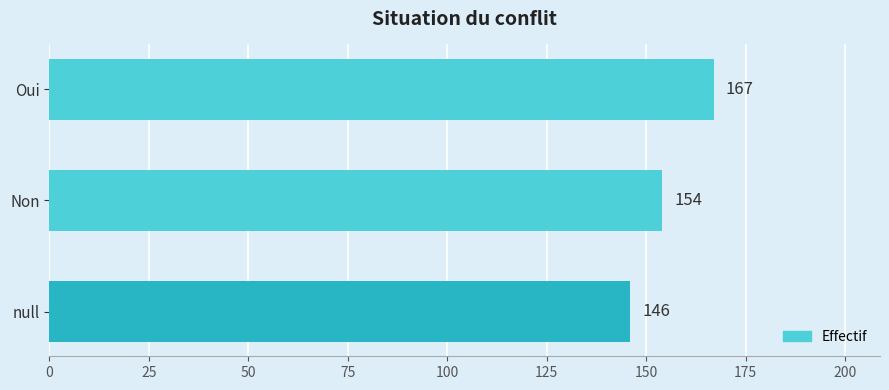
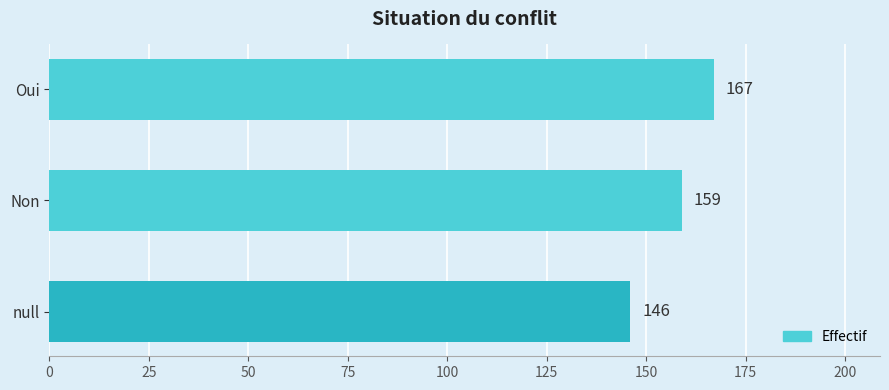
  {
    "Oui": 167,
-   "Non": 154,
+   "Non": 159,
    "null": 146
  }
